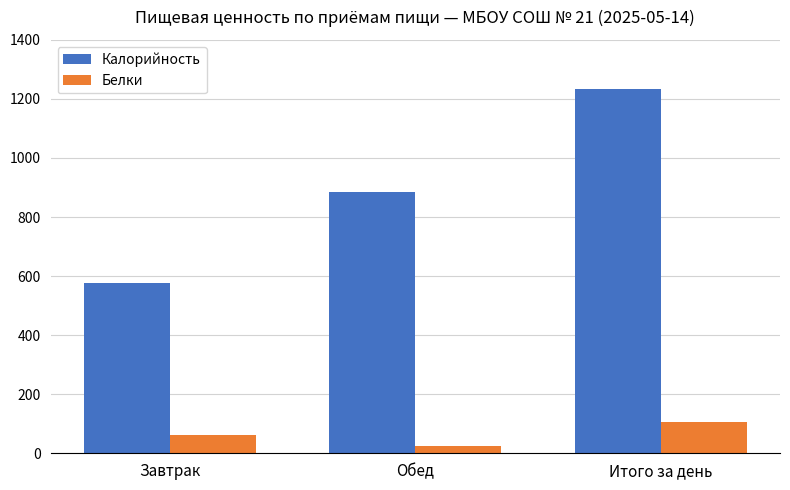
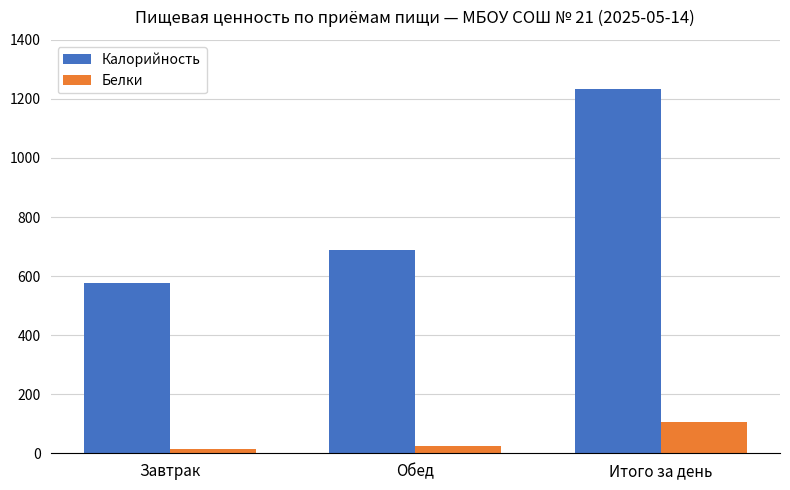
  {
    "Калорийность": {
      "Завтрак": 580,
-     "Обед": 890,
+     "Обед": 690,
      "Итого за день": 1230
    },
    "Белки": {
-     "Завтрак": 60,
+     "Завтрак": 10,
      "Обед": 20,
      "Итого за день": 100
    }
  }
